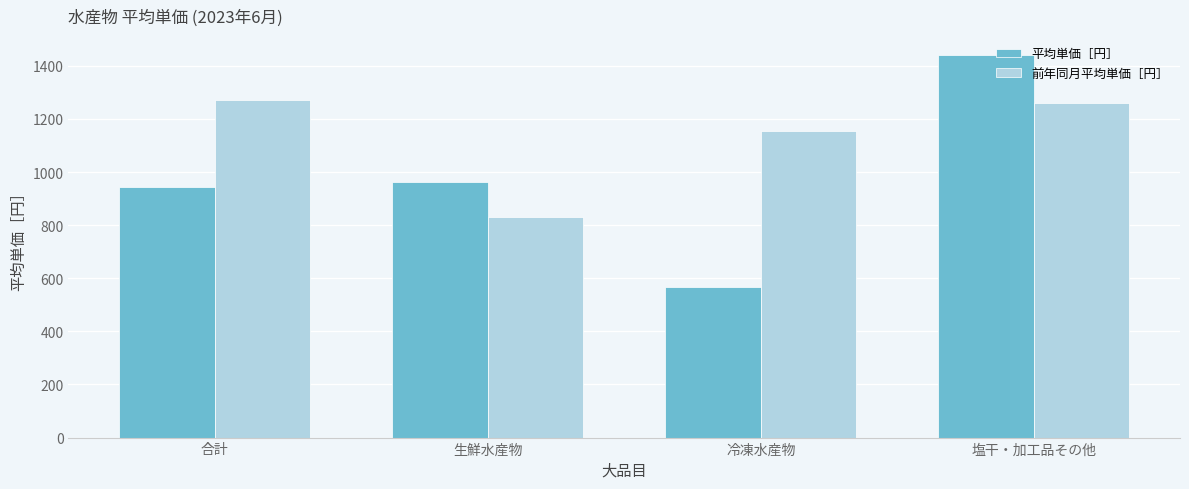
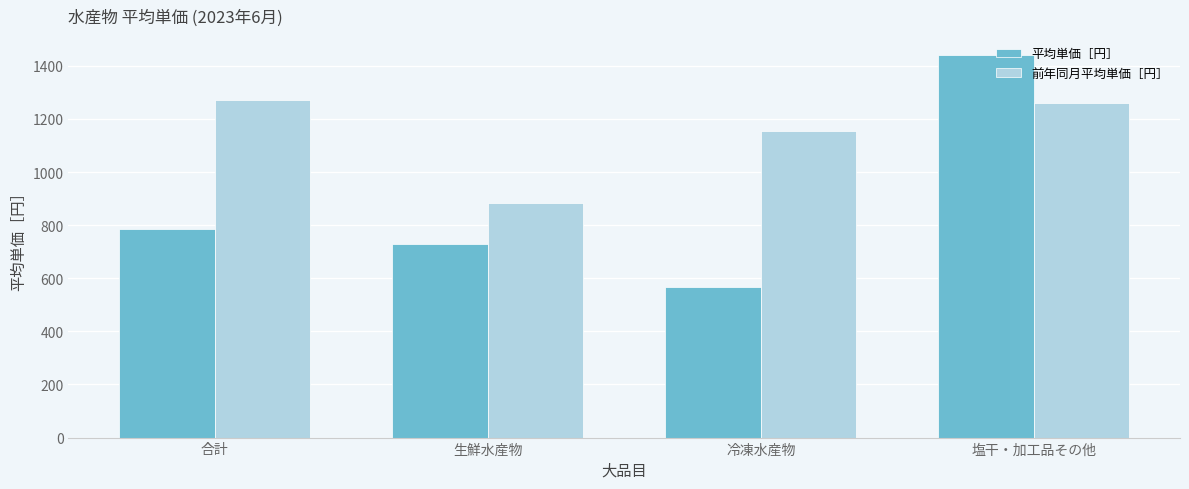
  {
    "平均単価［円］": {
-     "合計": 940,
-     "生鮮水産物": 960,
+     "合計": 790,
+     "生鮮水産物": 730,
      "冷凍水産物": 570,
      "塩干・加工品その他": 1440
    },
    "前年同月平均単価［円］": {
      "合計": 1270,
-     "生鮮水産物": 830,
+     "生鮮水産物": 880,
      "冷凍水産物": 1150,
      "塩干・加工品その他": 1260
    }
  }
